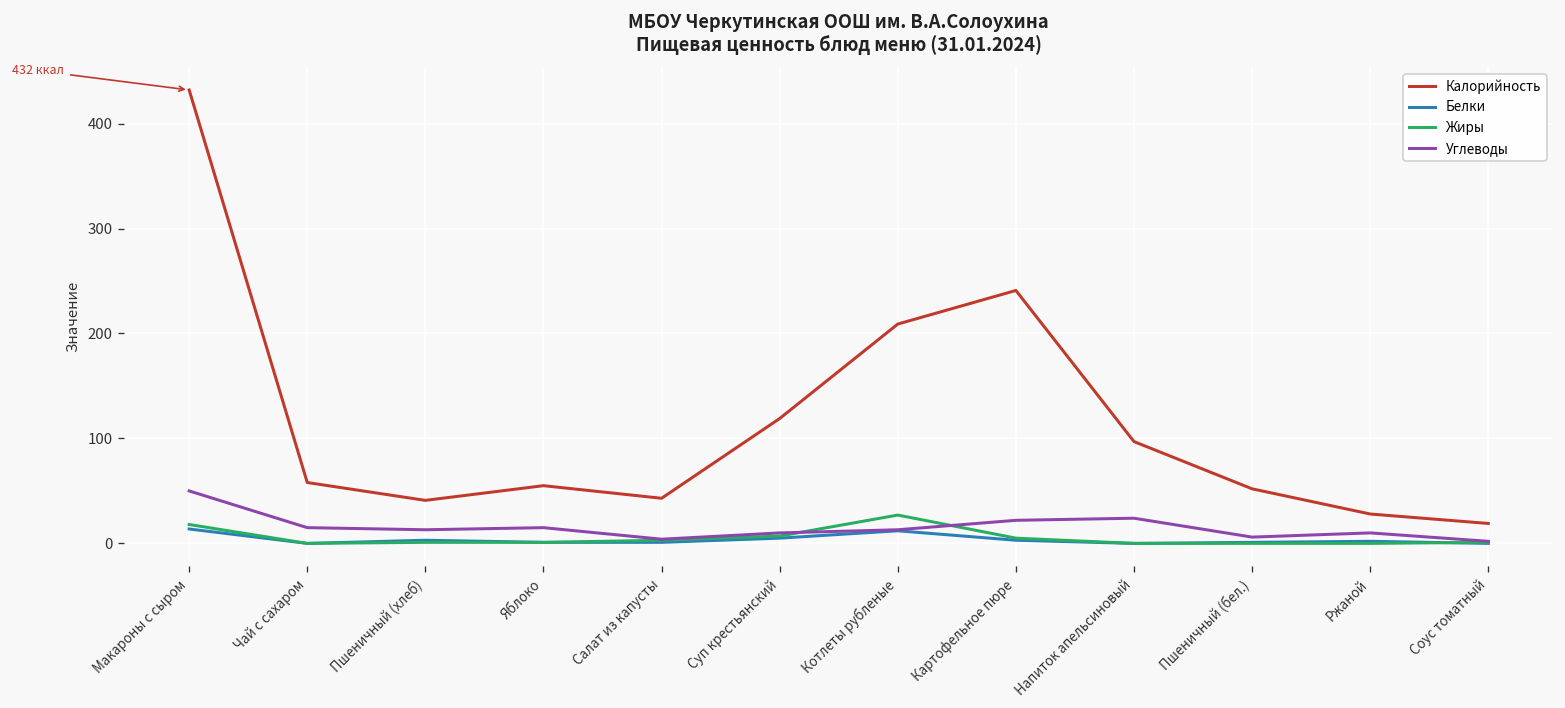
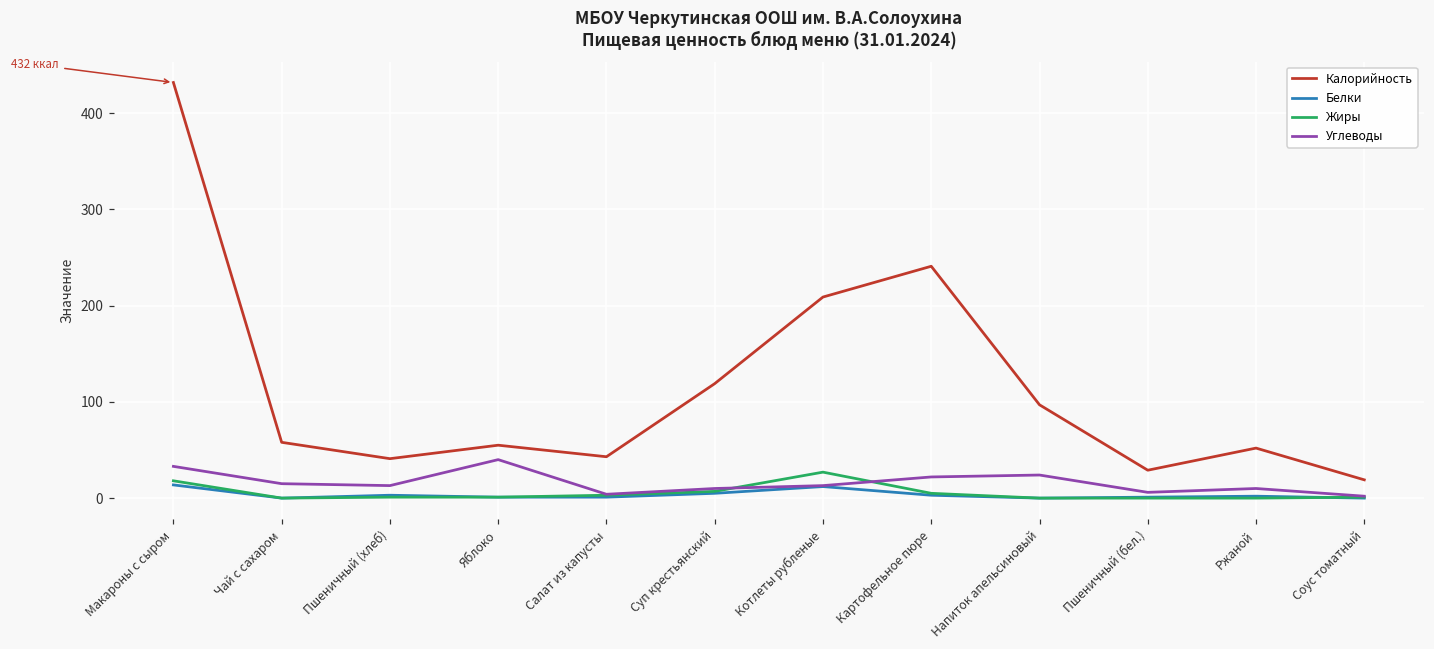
  {
    "Калорийность": {
      "Чай с сахаром": 60,
      "Пшеничный (хлеб)": 40,
      "Яблоко": 60,
      "Салат из капусты": 40,
      "Суп крестьянский": 120,
      "Котлеты рубленые": 210,
      "Картофельное пюре": 240,
      "Напиток апельсиновый": 100,
-     "Пшеничный (бел.)": 50,
-     "Ржаной": 30,
+     "Пшеничный (бел.)": 30,
+     "Ржаной": 50,
      "Соус томатный": 20
    },
    "Белки": {
      "Макароны с сыром": 10
    },
    "Жиры": {
      "Макароны с сыром": 20,
      "Котлеты рубленые": 30
    },
    "Углеводы": {
-     "Макароны с сыром": 50,
+     "Макароны с сыром": 30,
      "Чай с сахаром": 20,
      "Пшеничный (хлеб)": 10,
-     "Яблоко": 20,
+     "Яблоко": 40,
      "Суп крестьянский": 10,
      "Картофельное пюре": 20,
      "Напиток апельсиновый": 20,
      "Пшеничный (бел.)": 10,
      "Ржаной": 10
    }
  }
